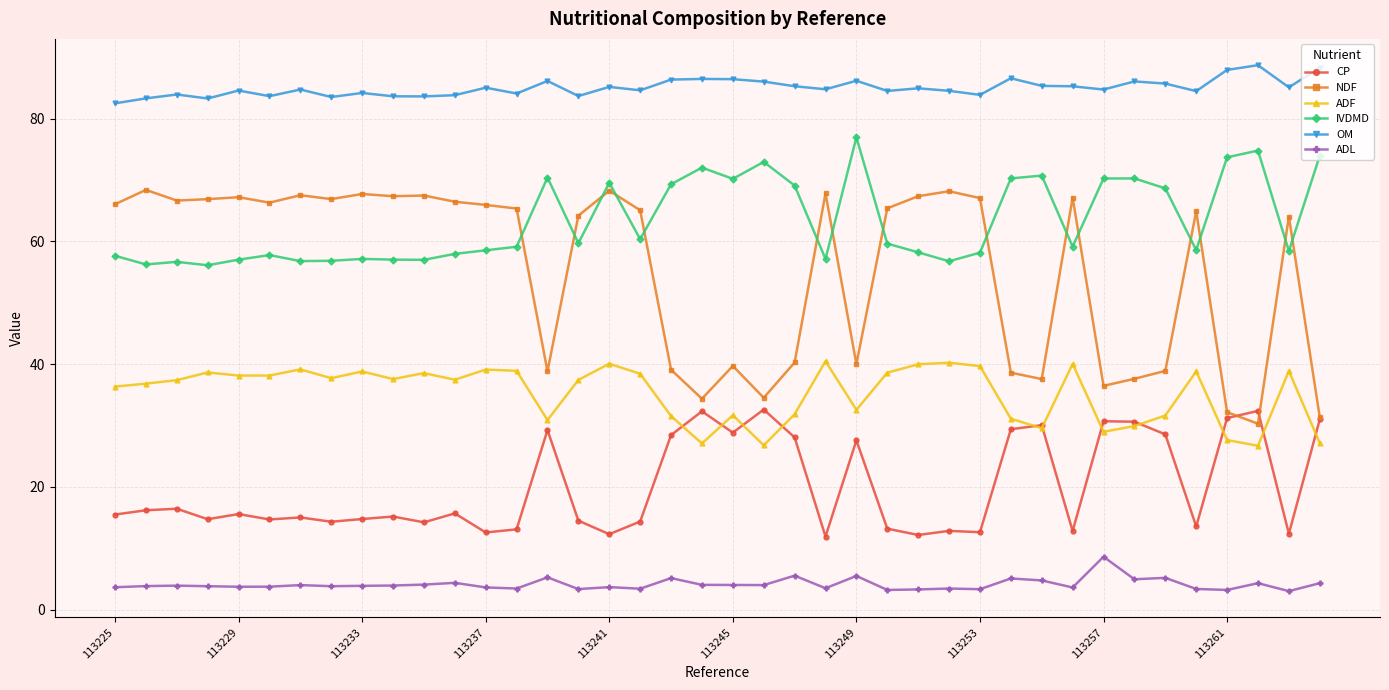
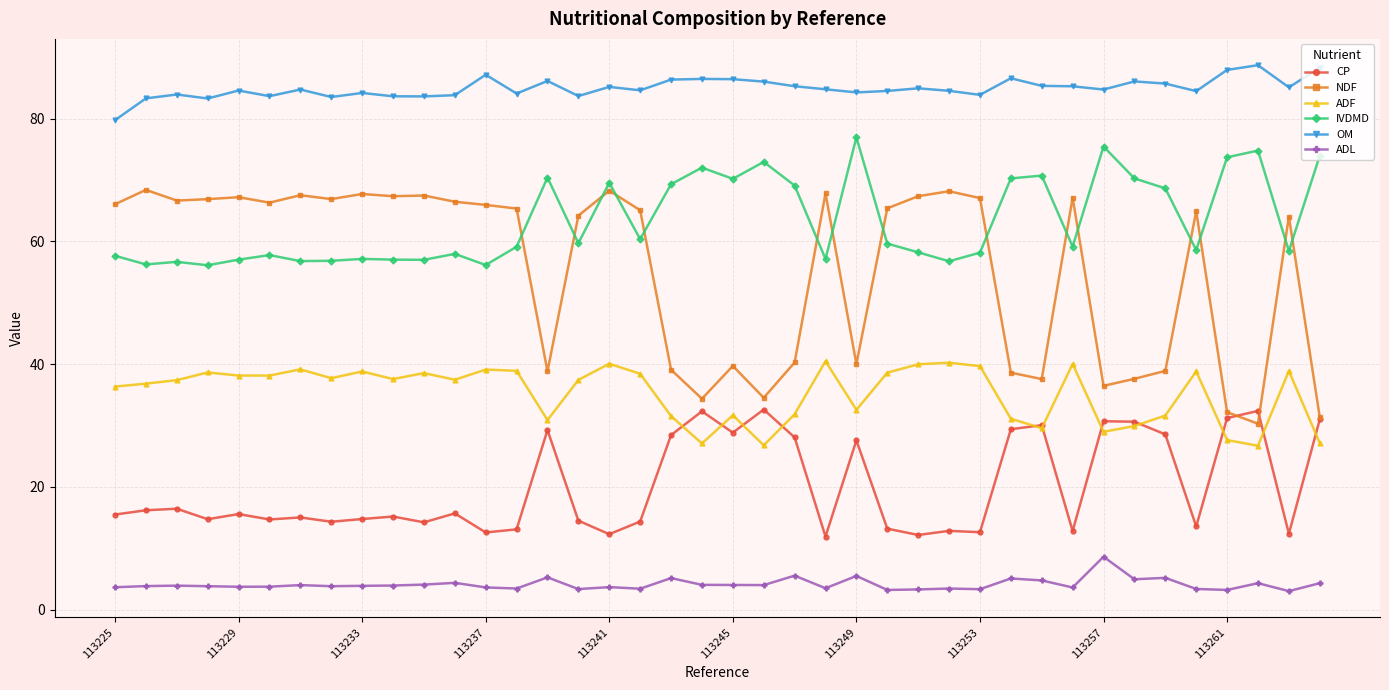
  {
    "ADF": {
      "113225": 36,
      "113229": 38,
      "113233": 39,
      "113237": 39,
      "113241": 40,
      "113245": 32,
      "113249": 33,
      "113253": 40,
      "113257": 29,
      "113261": 28
    },
    "IVDMD": {
      "113225": 58,
      "113229": 57,
      "113233": 57,
-     "113237": 59,
+     "113237": 56,
      "113241": 70,
      "113245": 70,
      "113249": 77,
      "113253": 58,
-     "113257": 70,
+     "113257": 75,
      "113261": 74
    },
    "OM": {
-     "113225": 83,
+     "113225": 80,
      "113229": 85,
      "113233": 84,
-     "113237": 85,
+     "113237": 87,
      "113241": 85,
      "113245": 86,
-     "113249": 86,
+     "113249": 84,
      "113253": 84,
      "113257": 85,
      "113261": 88
    },
    "ADL": {
      "113225": 4,
      "113229": 4,
      "113233": 4,
      "113237": 4,
      "113241": 4,
      "113245": 4,
      "113249": 5,
      "113253": 3,
      "113257": 9,
      "113261": 3
    }
  }
